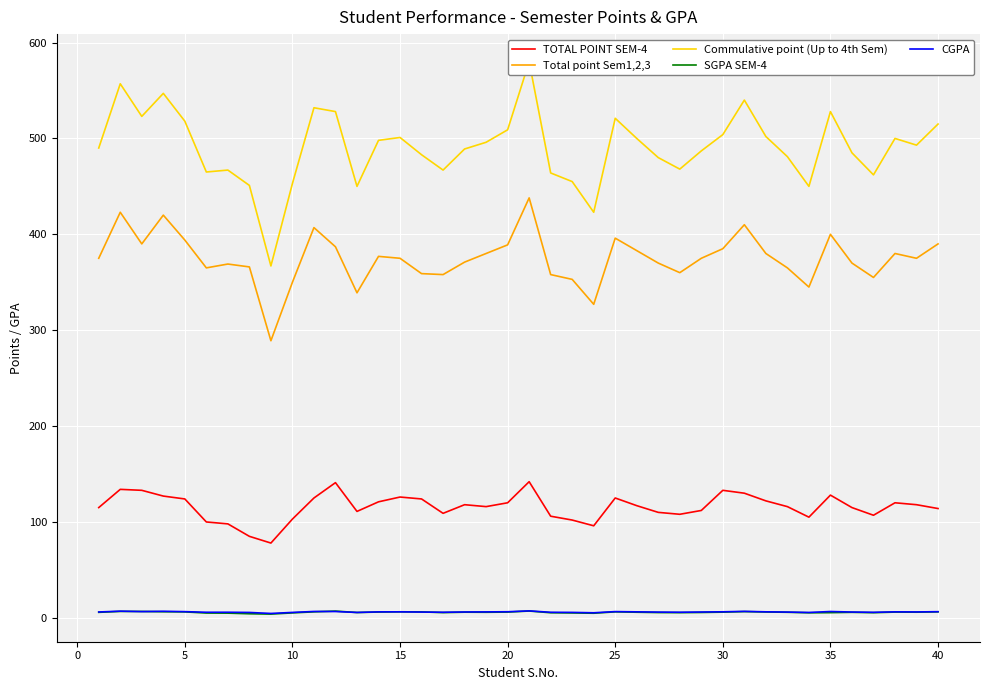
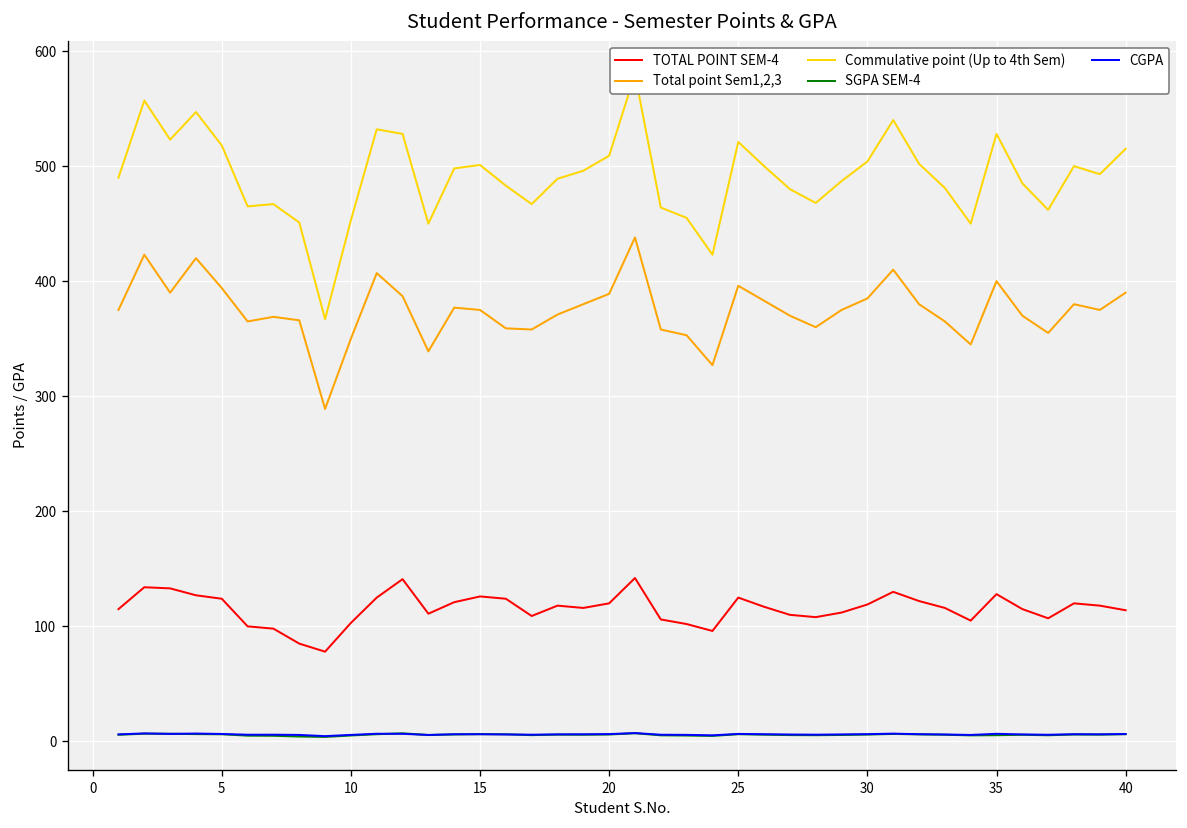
  {
    "TOTAL POINT SEM-4": {
      "5": 120,
      "10": 100,
      "15": 130,
      "20": 120,
      "25": 130,
-     "30": 130,
+     "30": 120,
      "35": 130,
      "40": 110
    }
  }
